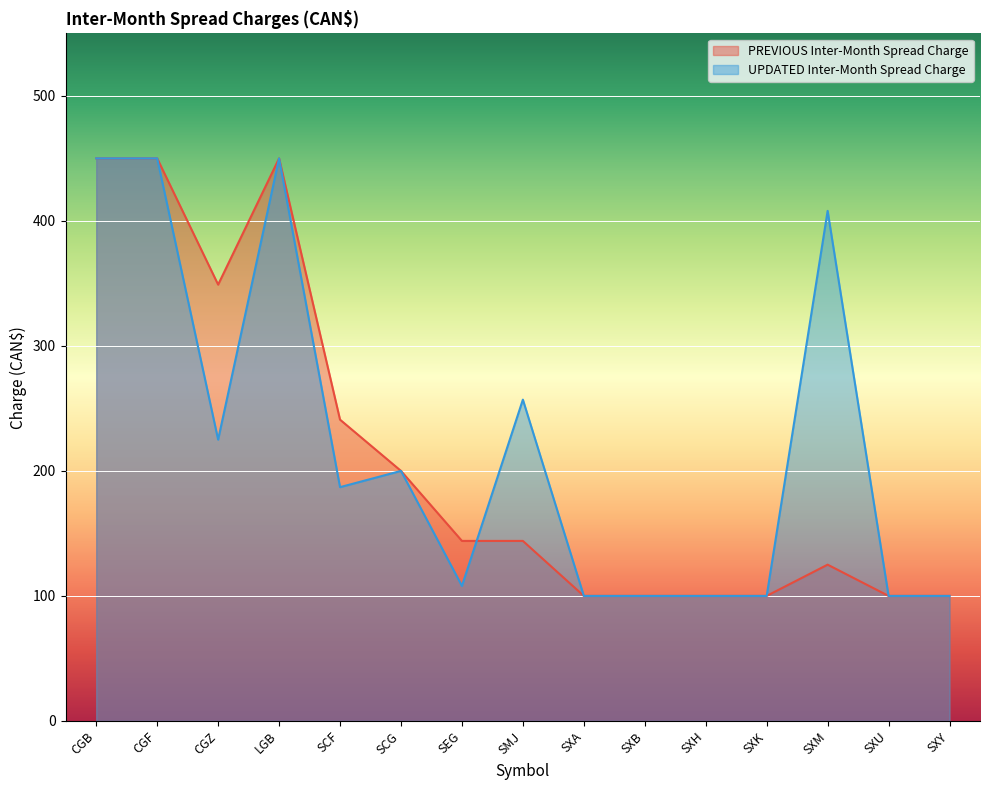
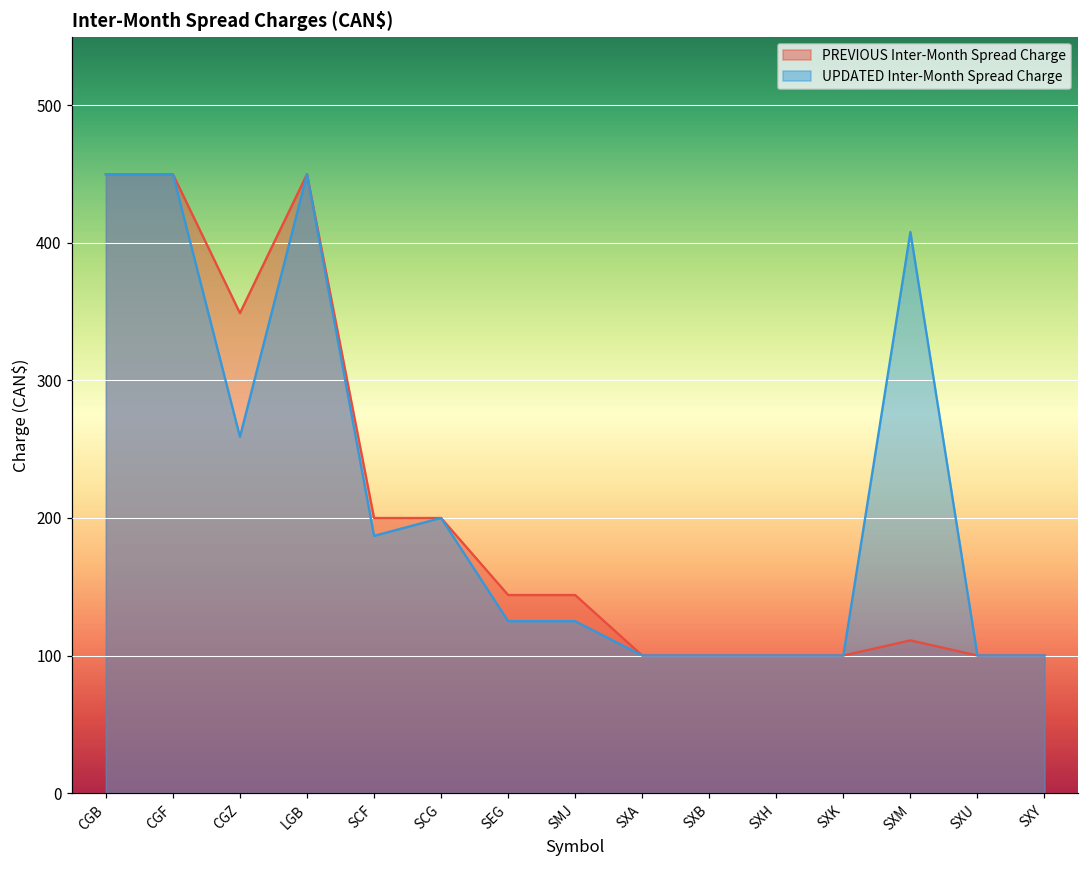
  {
    "PREVIOUS Inter-Month Spread Charge": {
      "CGZ": 349,
-     "SCF": 241,
+     "SCF": 200,
      "SEG": 144,
      "SMJ": 144,
-     "SXM": 125
+     "SXM": 111
    },
    "UPDATED Inter-Month Spread Charge": {
-     "CGZ": 225,
+     "CGZ": 259,
      "SCF": 187,
-     "SEG": 108,
-     "SMJ": 257,
+     "SEG": 125,
+     "SMJ": 125,
      "SXM": 408
    }
  }
